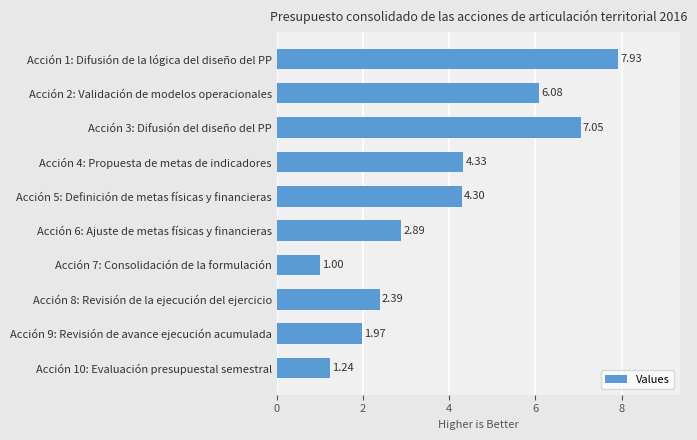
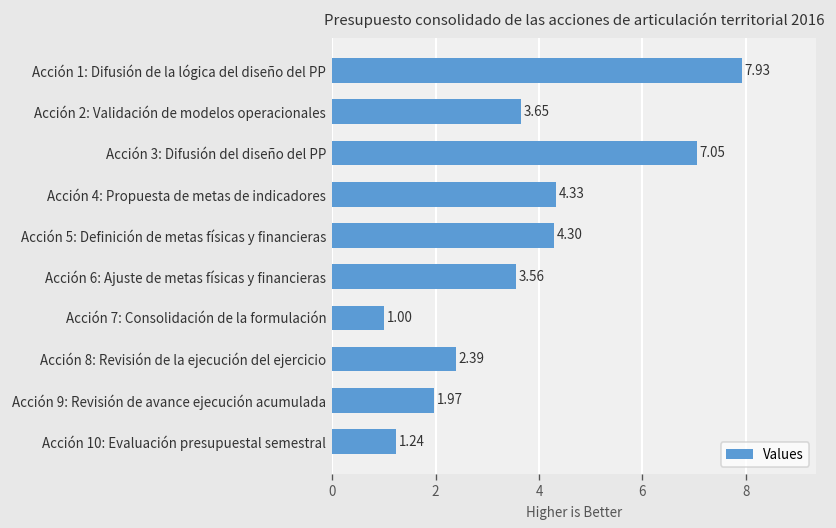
  {
    "Acción 1: Difusión de la lógica del diseño del PP": 7.93,
-   "Acción 2: Validación de modelos operacionales": 6.08,
+   "Acción 2: Validación de modelos operacionales": 3.65,
    "Acción 3: Difusión del diseño del PP": 7.05,
    "Acción 4: Propuesta de metas de indicadores": 4.33,
    "Acción 5: Definición de metas físicas y financieras": 4.30,
-   "Acción 6: Ajuste de metas físicas y financieras": 2.89,
+   "Acción 6: Ajuste de metas físicas y financieras": 3.56,
    "Acción 7: Consolidación de la formulación": 1.00,
    "Acción 8: Revisión de la ejecución del ejercicio": 2.39,
    "Acción 9: Revisión de avance ejecución acumulada": 1.97,
    "Acción 10: Evaluación presupuestal semestral": 1.24
  }
